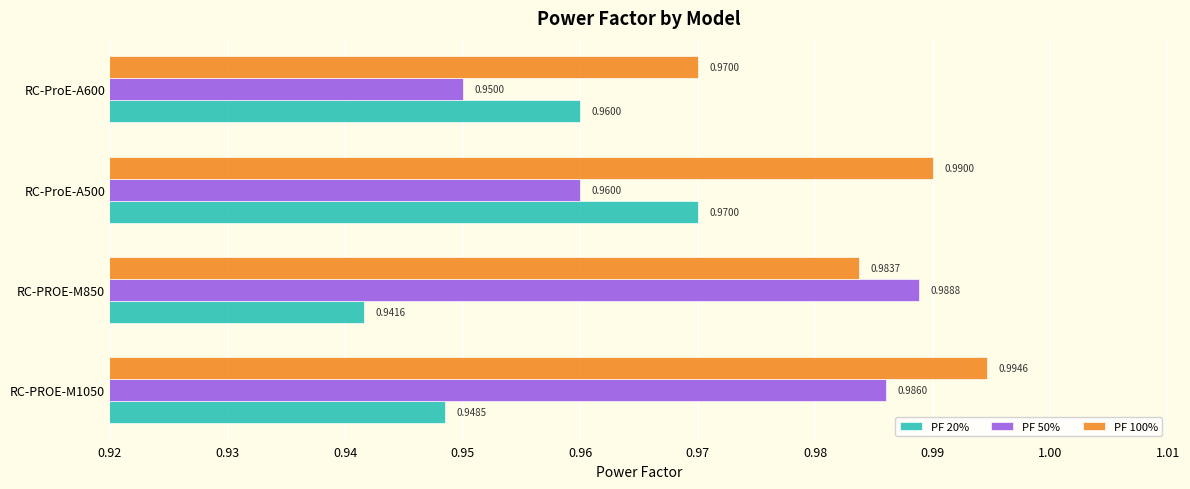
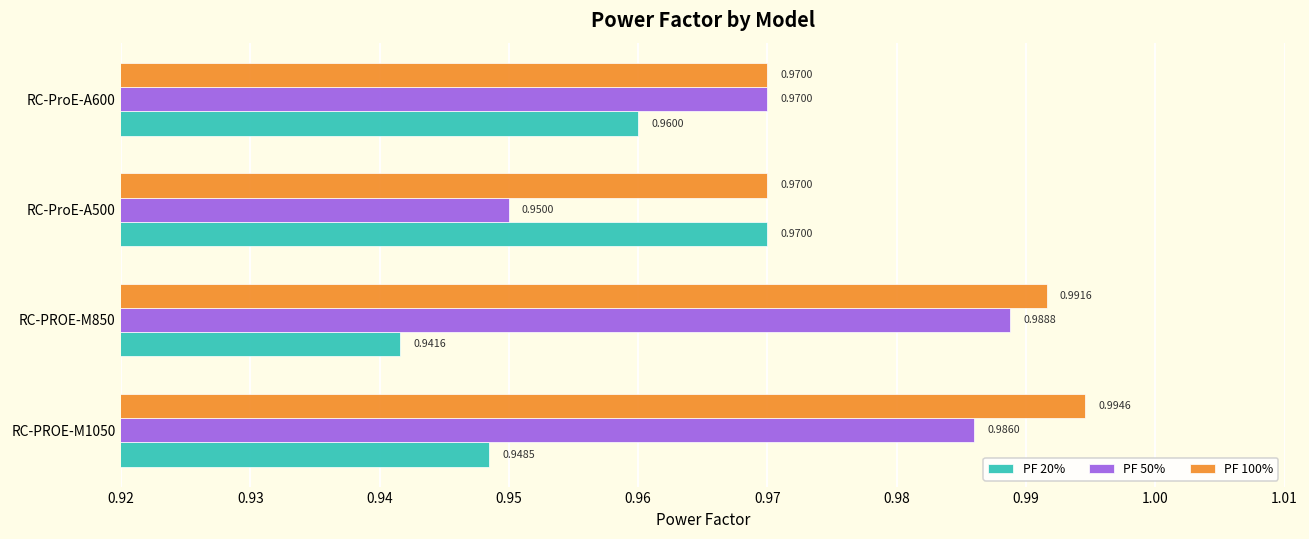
  {
    "PF 20%": {
      "RC-ProE-A600": 0.9600,
      "RC-ProE-A500": 0.9700,
      "RC-PROE-M850": 0.9416,
      "RC-PROE-M1050": 0.9485
    },
    "PF 50%": {
-     "RC-ProE-A600": 0.9500,
-     "RC-ProE-A500": 0.9600,
+     "RC-ProE-A600": 0.9700,
+     "RC-ProE-A500": 0.9500,
      "RC-PROE-M850": 0.9888,
      "RC-PROE-M1050": 0.9860
    },
    "PF 100%": {
      "RC-ProE-A600": 0.9700,
-     "RC-ProE-A500": 0.9900,
-     "RC-PROE-M850": 0.9837,
+     "RC-ProE-A500": 0.9700,
+     "RC-PROE-M850": 0.9916,
      "RC-PROE-M1050": 0.9946
    }
  }
